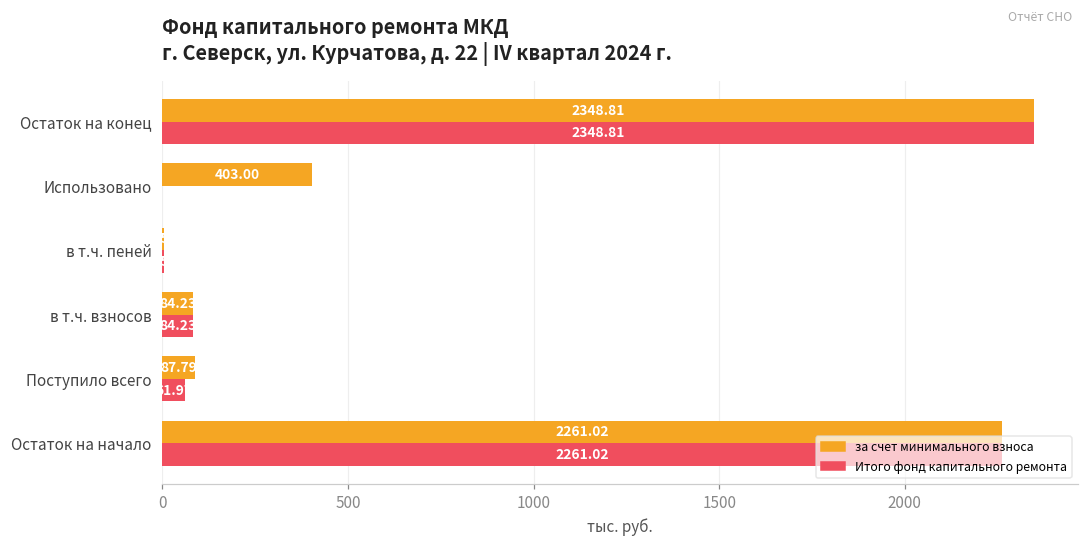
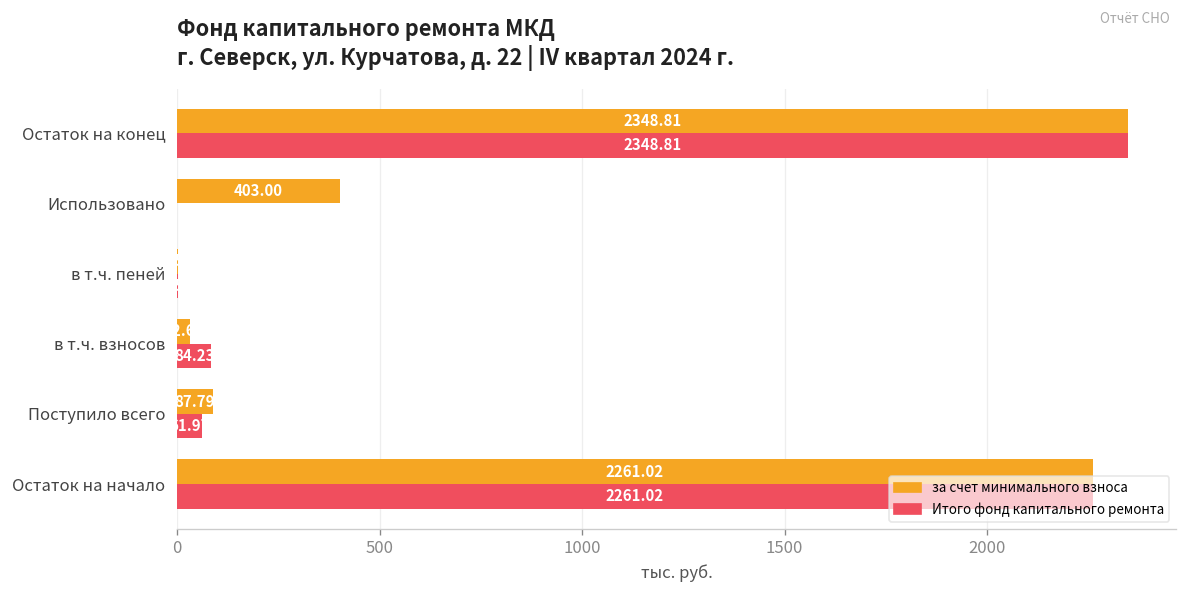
  {
    "за счет минимального взноса": {
-     "в т.ч. взносов": 80
+     "в т.ч. взносов": 30
    },
    "Итого фонд капитального ремонта": {
      "Остаток на конец": 2348.81,
      "в т.ч. взносов": 84.23,
      "Поступило всего": 61.97
    }
  }
